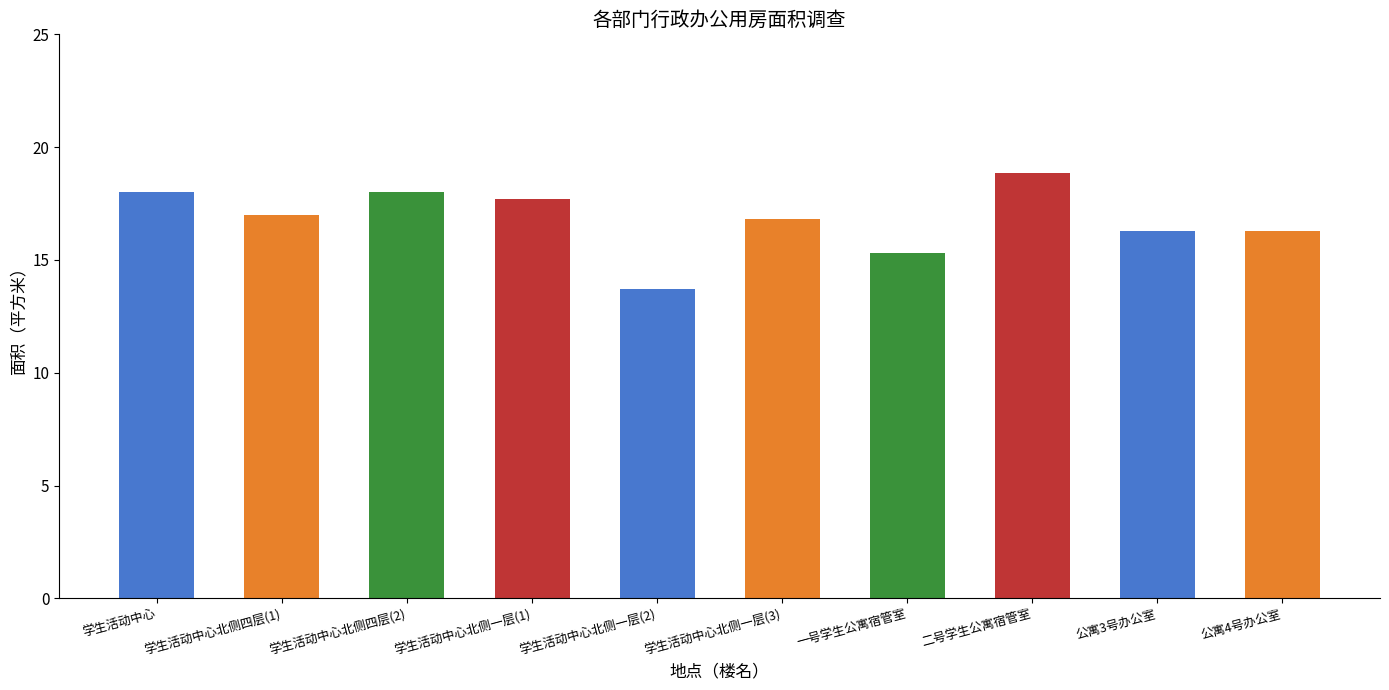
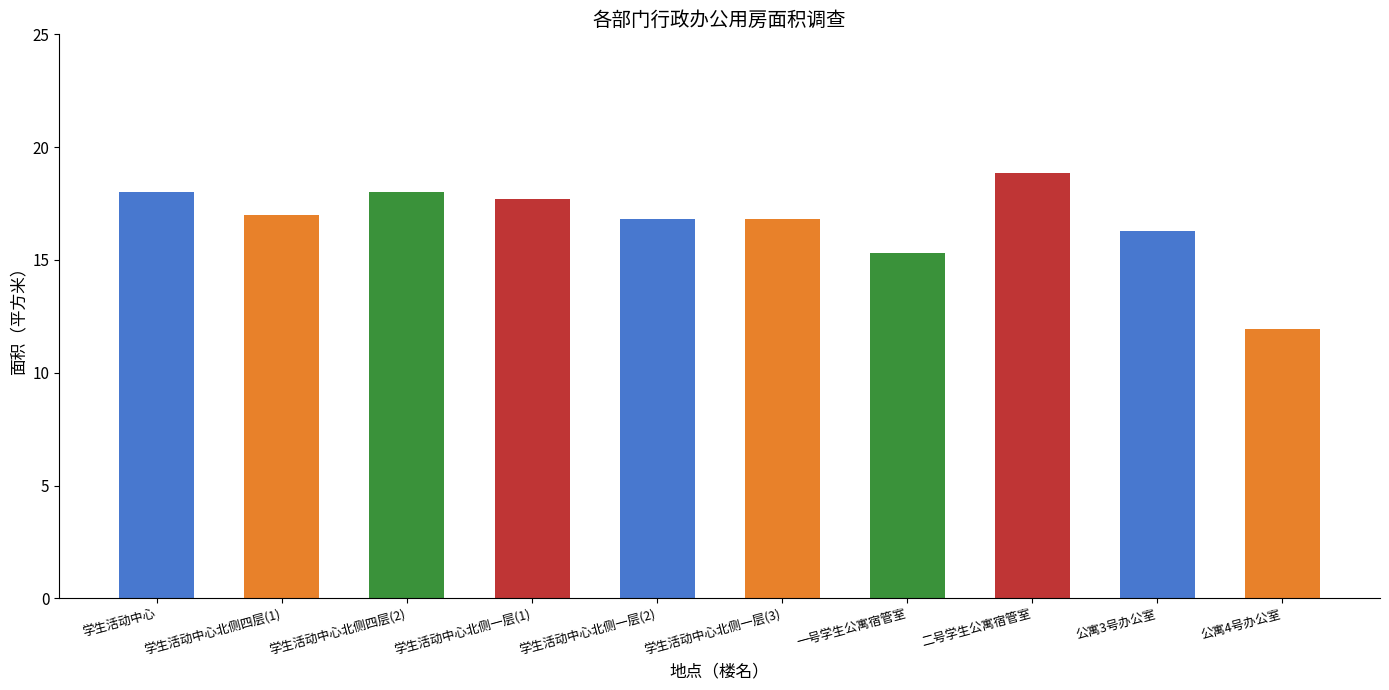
  {
    "学生活动中心": 18.0,
    "学生活动中心北侧四层(1)": 17.0,
    "学生活动中心北侧四层(2)": 18.0,
    "学生活动中心北侧一层(1)": 17.7,
-   "学生活动中心北侧一层(2)": 13.7,
+   "学生活动中心北侧一层(2)": 16.8,
    "学生活动中心北侧一层(3)": 16.8,
    "一号学生公寓宿管室": 15.3,
    "二号学生公寓宿管室": 18.9,
    "公寓3号办公室": 16.3,
-   "公寓4号办公室": 16.3
+   "公寓4号办公室": 11.9
  }
